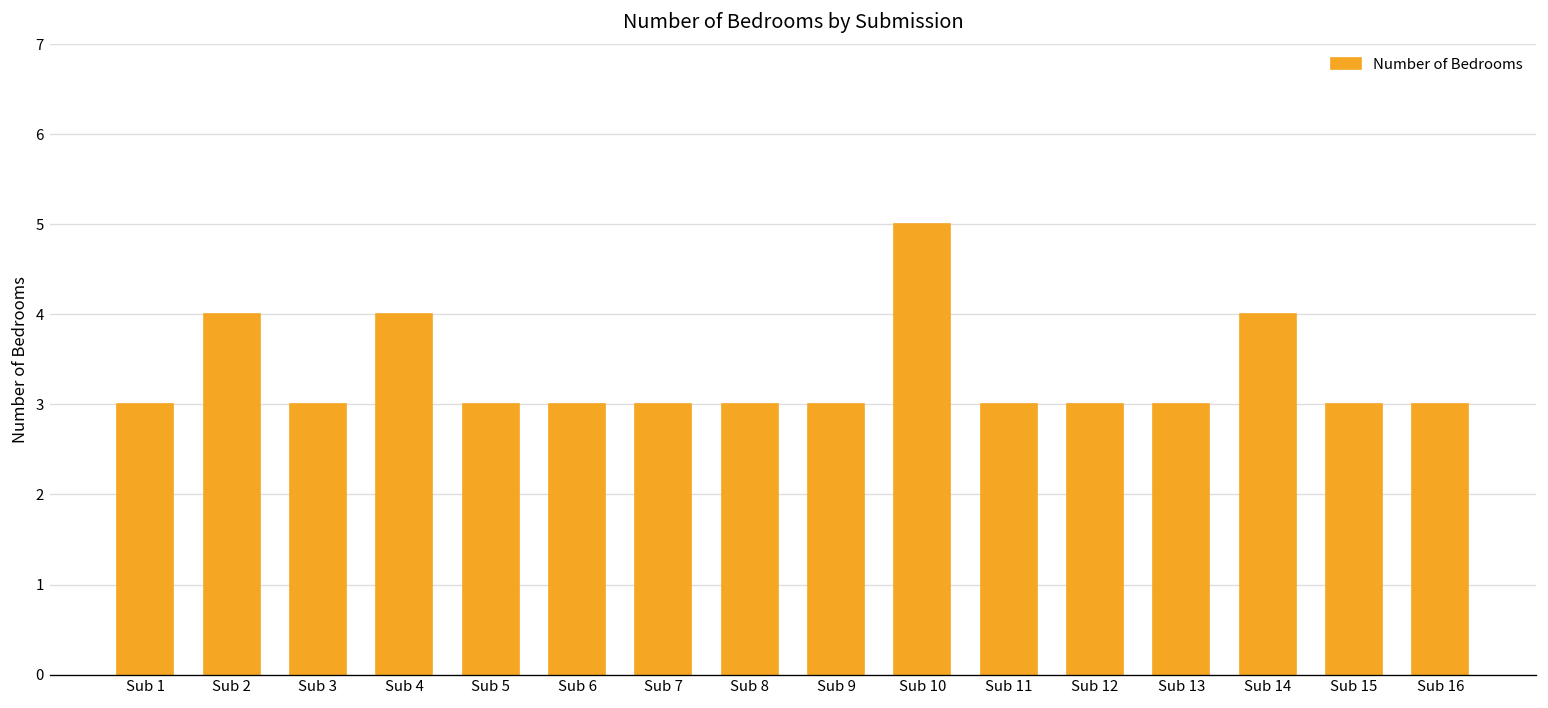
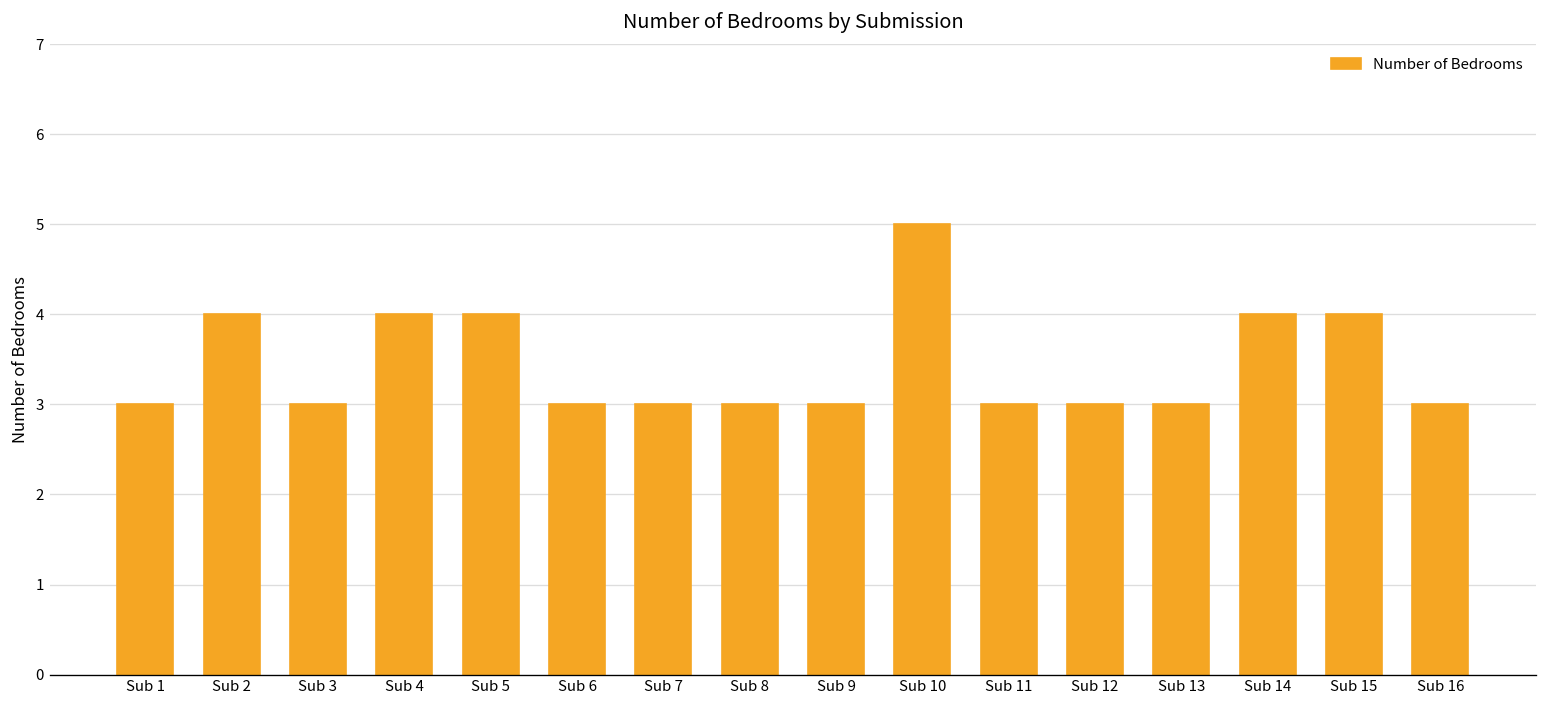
  {
    "Sub 1": 3,
    "Sub 2": 4,
    "Sub 3": 3,
    "Sub 4": 4,
-   "Sub 5": 3,
+   "Sub 5": 4,
    "Sub 6": 3,
    "Sub 7": 3,
    "Sub 8": 3,
    "Sub 9": 3,
    "Sub 10": 5,
    "Sub 11": 3,
    "Sub 12": 3,
    "Sub 13": 3,
    "Sub 14": 4,
-   "Sub 15": 3,
+   "Sub 15": 4,
    "Sub 16": 3
  }
